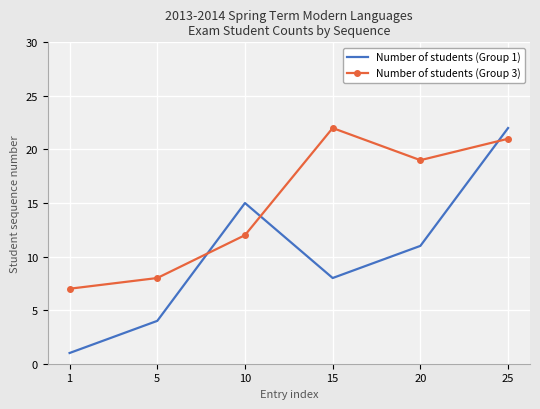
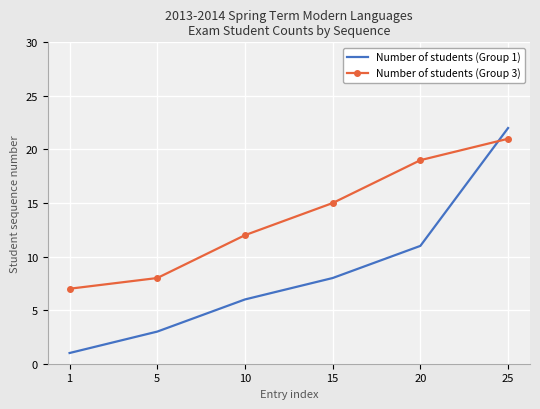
  {
    "Number of students (Group 1)": {
      "1": 1,
-     "5": 4,
-     "10": 15,
+     "5": 3,
+     "10": 6,
      "15": 8,
      "20": 11,
      "25": 22
    },
    "Number of students (Group 3)": {
      "1": 7,
      "5": 8,
      "10": 12,
-     "15": 22,
+     "15": 15,
      "20": 19,
      "25": 21
    }
  }
